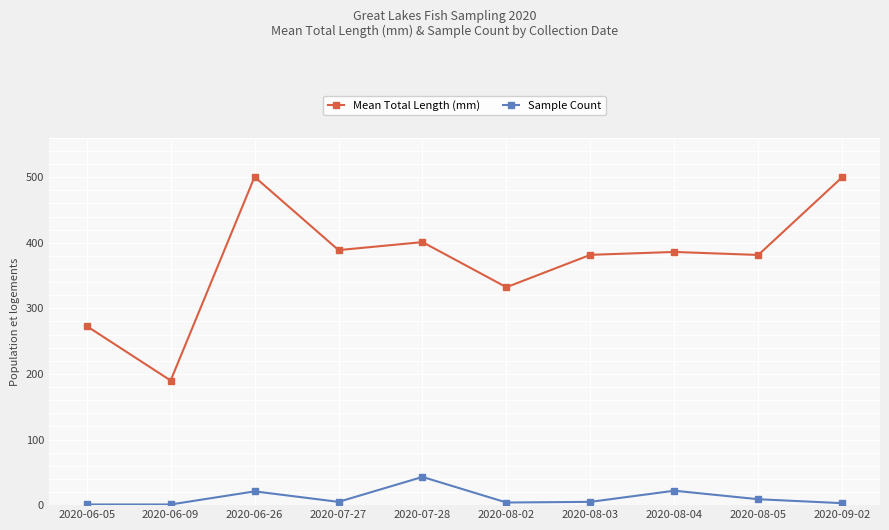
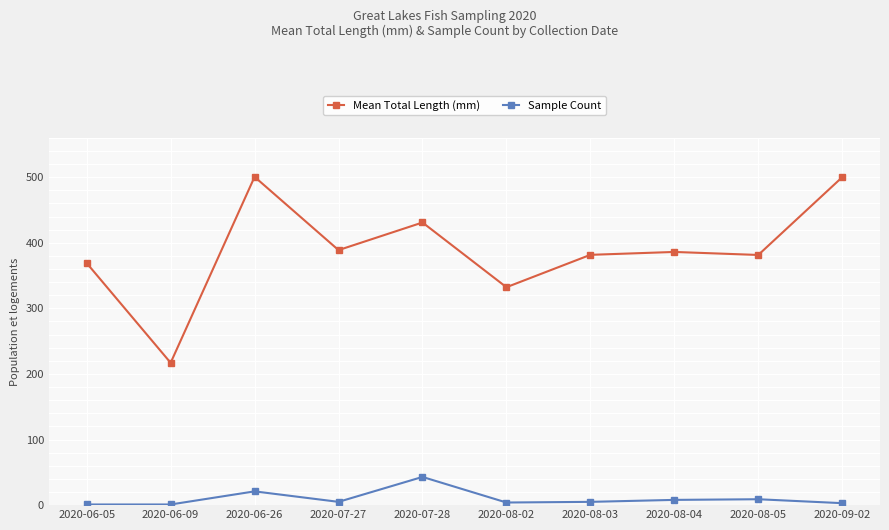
  {
    "Mean Total Length (mm)": {
-     "2020-06-05": 270,
-     "2020-06-09": 190,
+     "2020-06-05": 370,
+     "2020-06-09": 220,
      "2020-06-26": 500,
      "2020-07-27": 390,
-     "2020-07-28": 400,
+     "2020-07-28": 430,
      "2020-08-02": 330,
      "2020-08-03": 380,
      "2020-08-04": 390,
      "2020-08-05": 380,
      "2020-09-02": 500
    },
    "Sample Count": {
      "2020-06-05": 0,
      "2020-06-09": 0,
      "2020-06-26": 20,
      "2020-07-27": 10,
      "2020-07-28": 40,
      "2020-08-02": 0,
      "2020-08-03": 10,
-     "2020-08-04": 20,
+     "2020-08-04": 10,
      "2020-08-05": 10,
      "2020-09-02": 0
    }
  }
